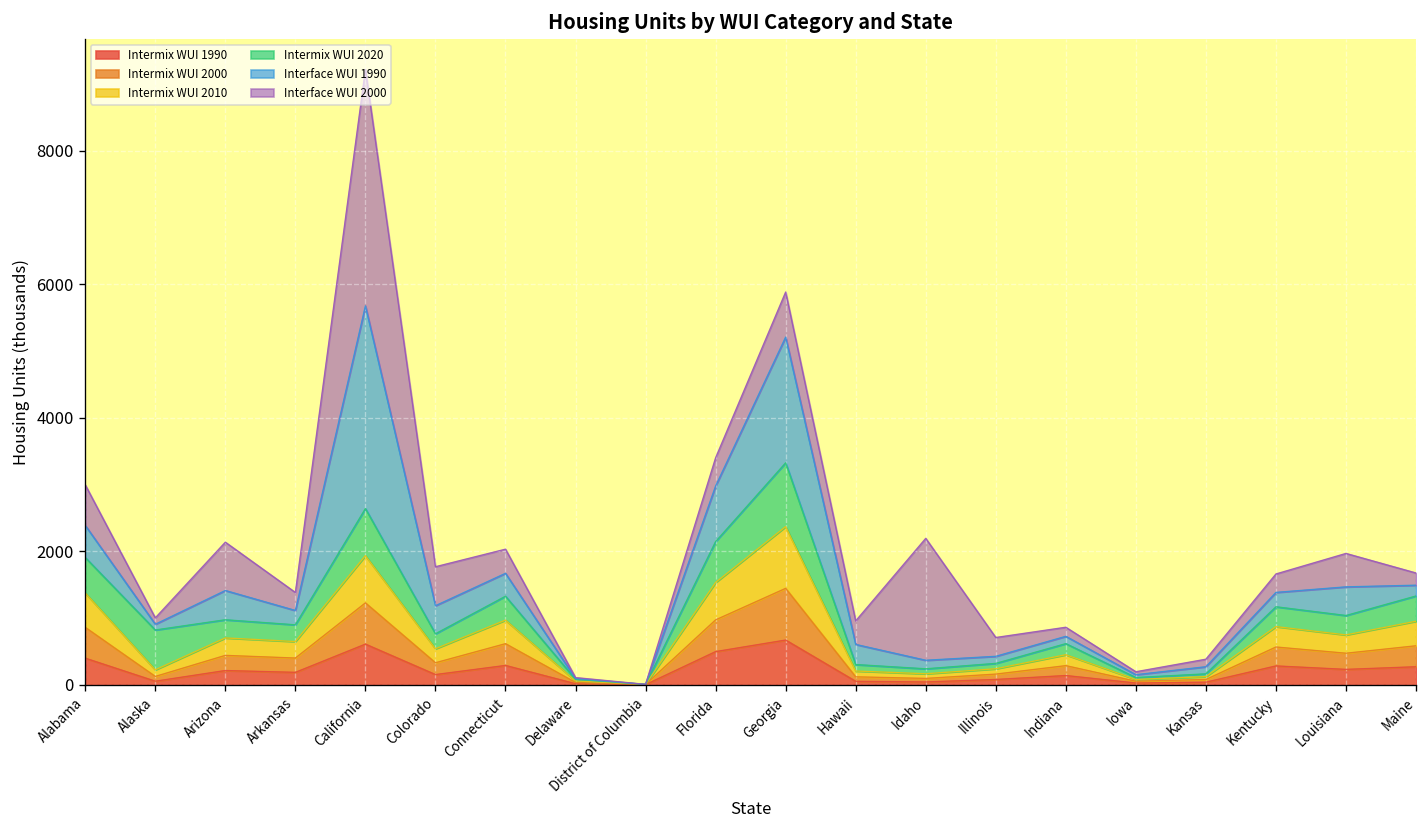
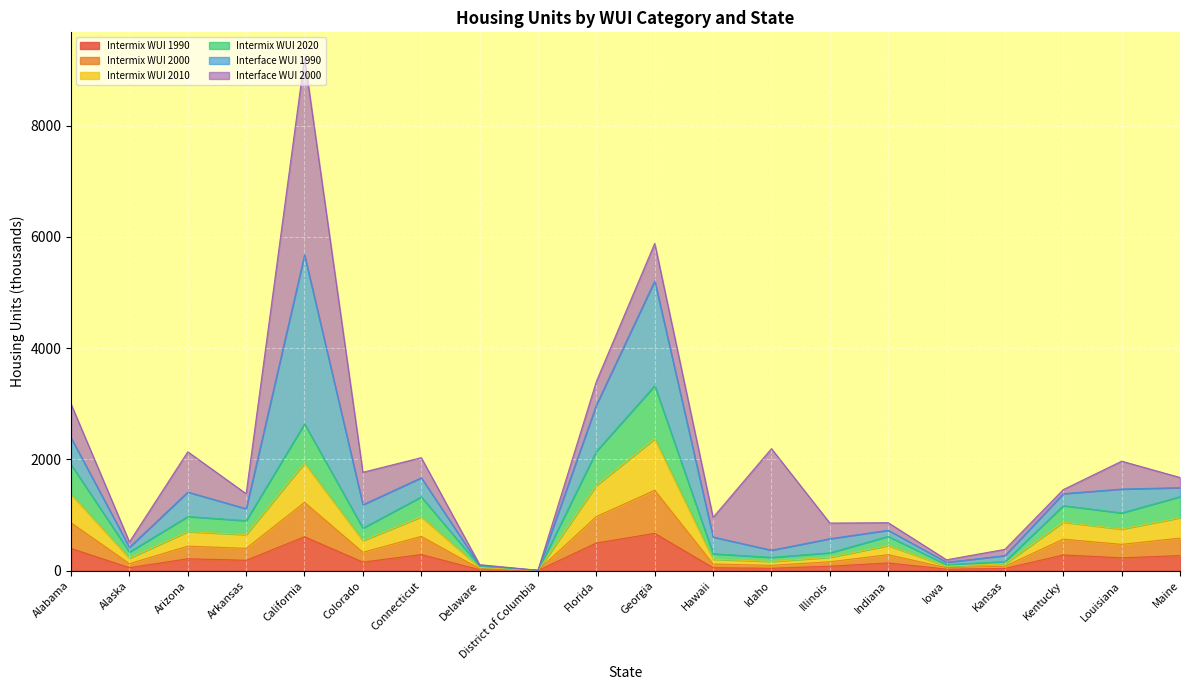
  {
    "Intermix WUI 2010": {
      "Alabama": 500,
      "Alaska": 100,
      "Arizona": 300,
      "Arkansas": 200,
      "California": 700,
      "Colorado": 200,
      "Connecticut": 400,
      "Florida": 600,
      "Georgia": 900,
      "Hawaii": 100,
      "Idaho": 100,
      "Illinois": 100,
      "Indiana": 200,
      "Kentucky": 300,
      "Louisiana": 300,
      "Maine": 400
    },
    "Intermix WUI 2020": {
      "Alabama": 500,
-     "Alaska": 600,
+     "Alaska": 100,
      "Arizona": 300,
      "Arkansas": 300,
      "California": 700,
      "Colorado": 200,
      "Connecticut": 400,
      "Florida": 600,
      "Georgia": 1000,
      "Hawaii": 100,
      "Idaho": 100,
      "Illinois": 100,
      "Indiana": 200,
      "Kentucky": 300,
      "Louisiana": 300,
      "Maine": 400
    },
    "Interface WUI 1990": {
      "Alabama": 500,
      "Alaska": 100,
      "Arizona": 400,
      "Arkansas": 200,
      "California": 3000,
      "Colorado": 400,
      "Connecticut": 300,
      "Florida": 800,
      "Georgia": 1900,
      "Hawaii": 300,
      "Idaho": 100,
-     "Illinois": 100,
+     "Illinois": 300,
      "Indiana": 100,
      "Kansas": 100,
      "Kentucky": 200,
      "Louisiana": 400,
      "Maine": 200
    },
    "Interface WUI 2000": {
      "Alabama": 600,
      "Alaska": 100,
      "Arizona": 700,
      "Arkansas": 300,
      "Colorado": 600,
      "Connecticut": 400,
      "Florida": 400,
      "Georgia": 700,
      "Hawaii": 400,
      "Idaho": 1800,
      "Illinois": 300,
      "Indiana": 100,
      "Kansas": 100,
-     "Kentucky": 300,
+     "Kentucky": 100,
      "Louisiana": 500,
      "Maine": 200
    }
  }
